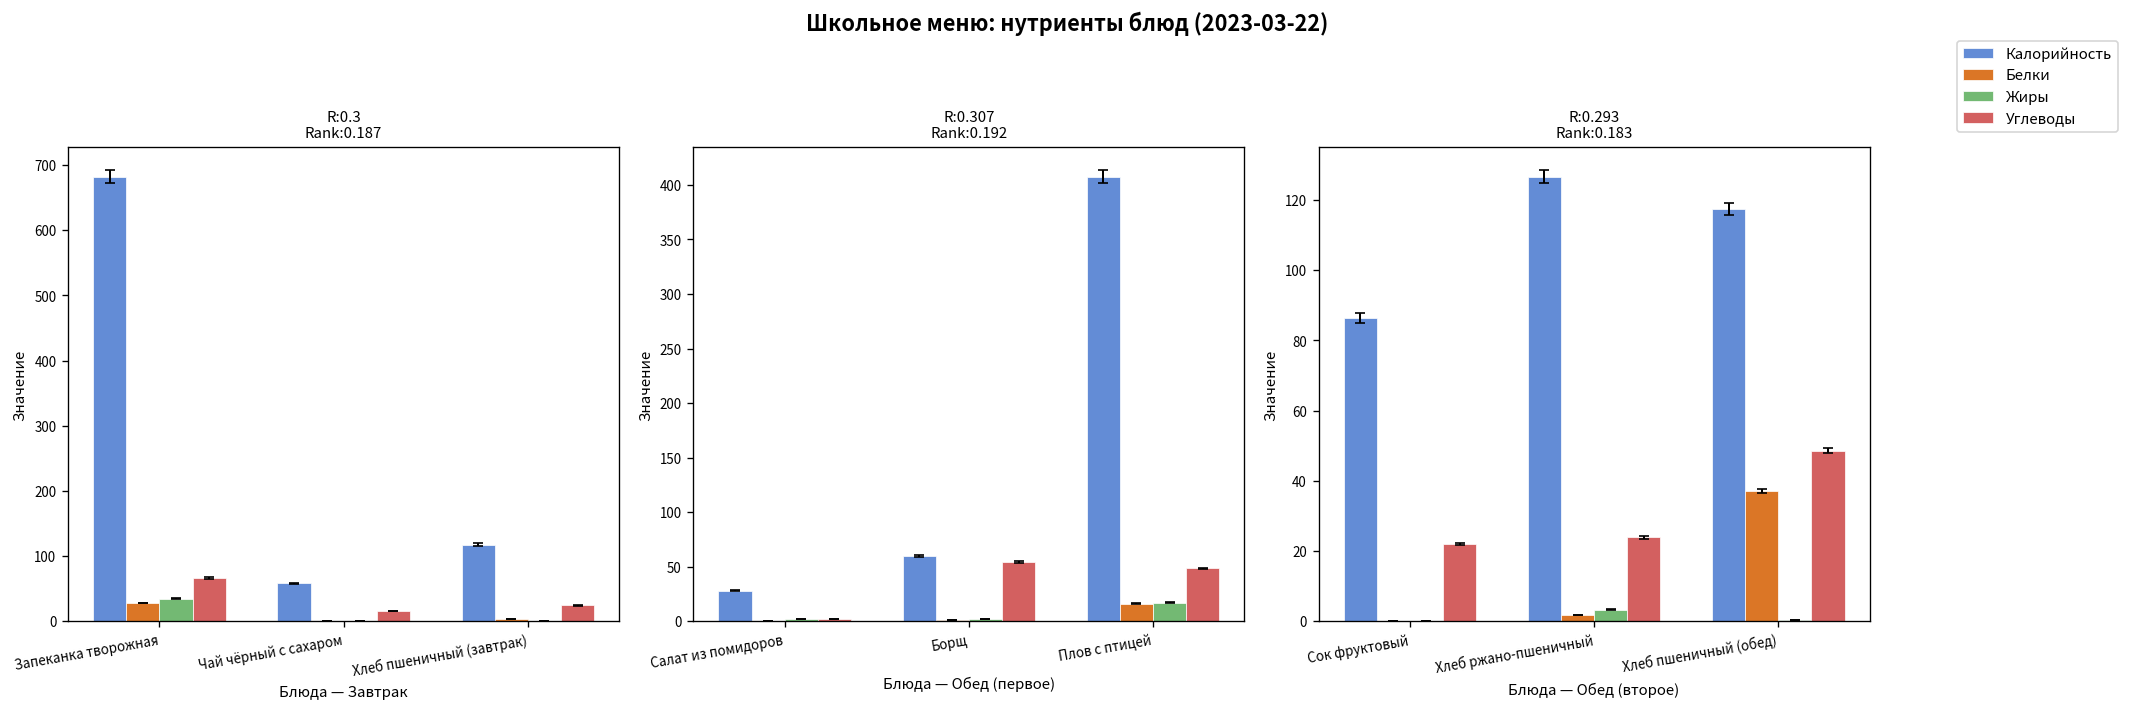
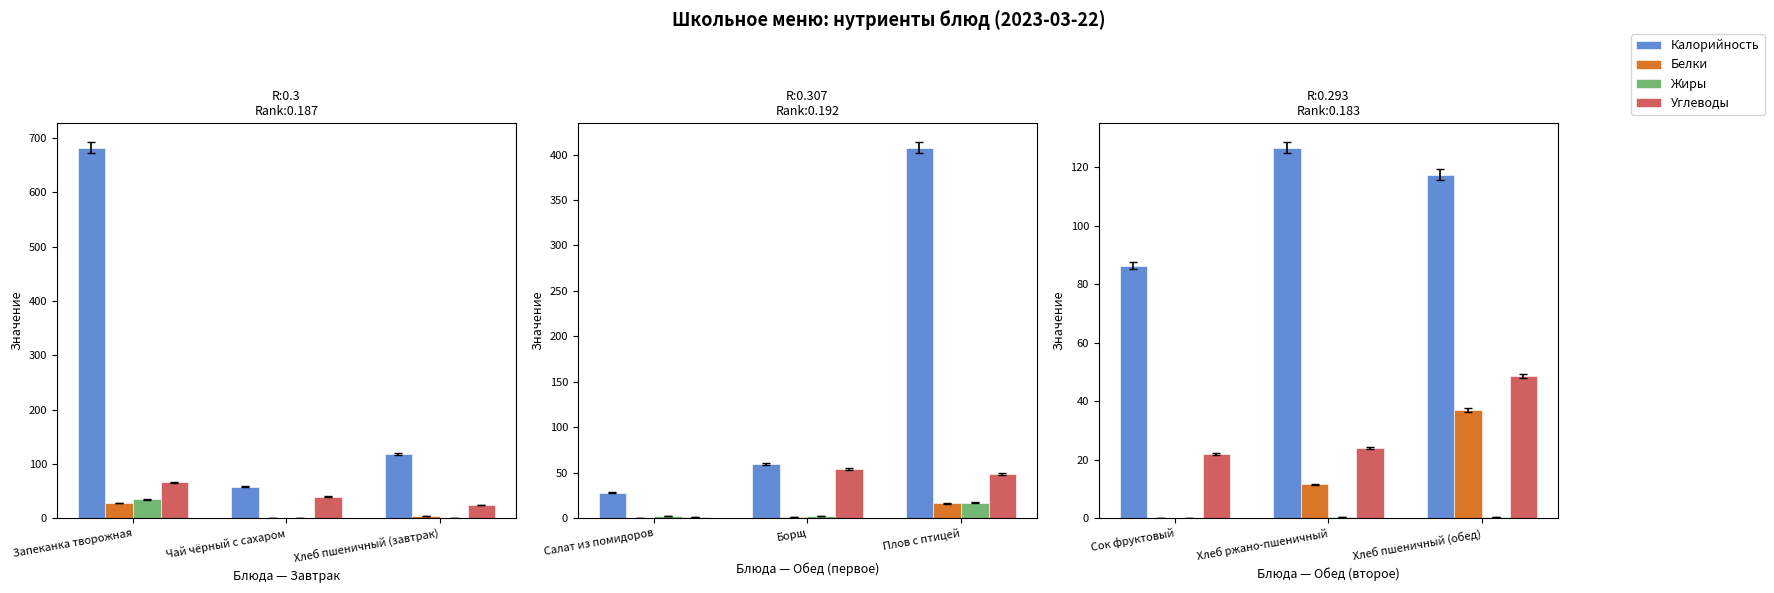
  {
    "R:0.3 Rank:0.187": {
      "Белки": {
        "Запеканка творожная": 30,
        "Чай чёрный с сахаром": 0
      },
      "Жиры": {
        "Запеканка творожная": 30
      },
      "Углеводы": {
        "Запеканка творожная": 70,
-       "Чай чёрный с сахаром": 20,
+       "Чай чёрный с сахаром": 40,
        "Хлеб пшеничный (завтрак)": 20
      }
    },
    "R:0.307 Rank:0.192": {
      "Белки": {
        "Плов с птицей": 20
      },
      "Жиры": {
        "Плов с птицей": 20
      },
      "Углеводы": {
        "Борщ": 50,
        "Плов с птицей": 50
      }
    },
    "R:0.293 Rank:0.183": {
      "Белки": {
-       "Хлеб ржано-пшеничный": 2,
+       "Хлеб ржано-пшеничный": 12,
        "Хлеб пшеничный (обед)": 37
      },
      "Жиры": {
-       "Хлеб ржано-пшеничный": 3
+       "Хлеб ржано-пшеничный": 0
      },
      "Углеводы": {
        "Сок фруктовый": 22,
        "Хлеб ржано-пшеничный": 24,
        "Хлеб пшеничный (обед)": 49
      }
    }
  }
